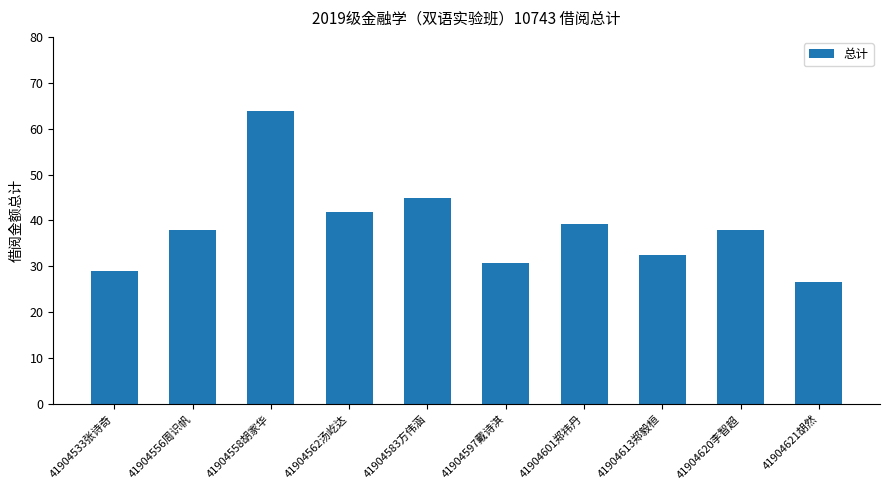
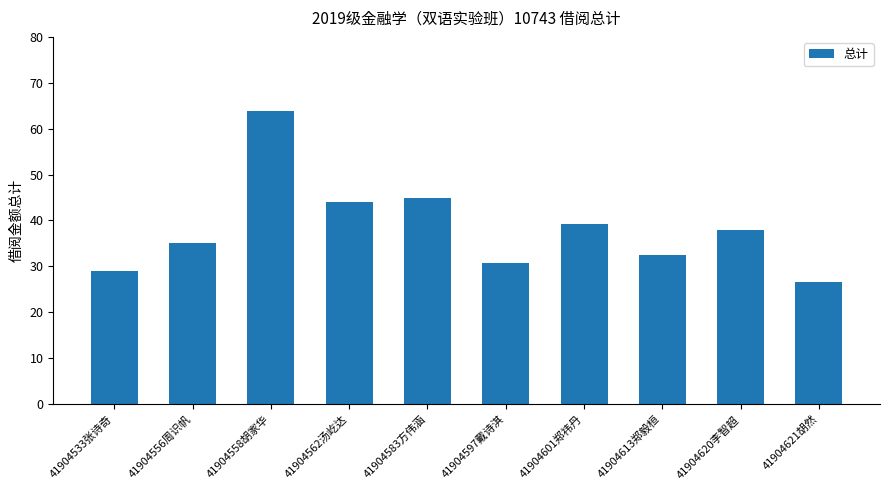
  {
    "41904533张诗奇": 29,
-   "41904556周识帆": 38,
+   "41904556周识帆": 35,
    "41904558胡家华": 64,
-   "41904562汤屹达": 42,
+   "41904562汤屹达": 44,
    "41904583方伟涵": 45,
    "41904597戴诗淇": 31,
    "41904601郑祎丹": 39,
    "41904613郑毅桓": 32,
    "41904620李智超": 38,
    "41904621胡然": 27
  }
